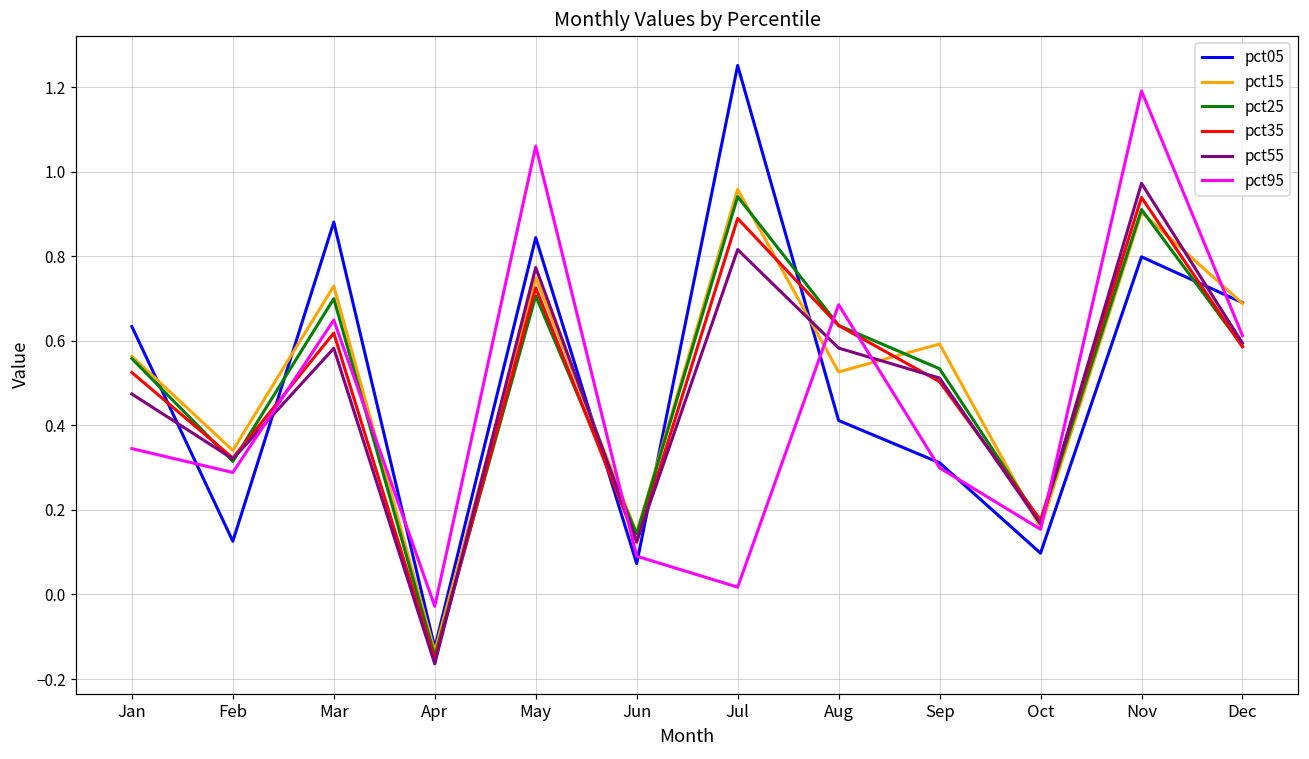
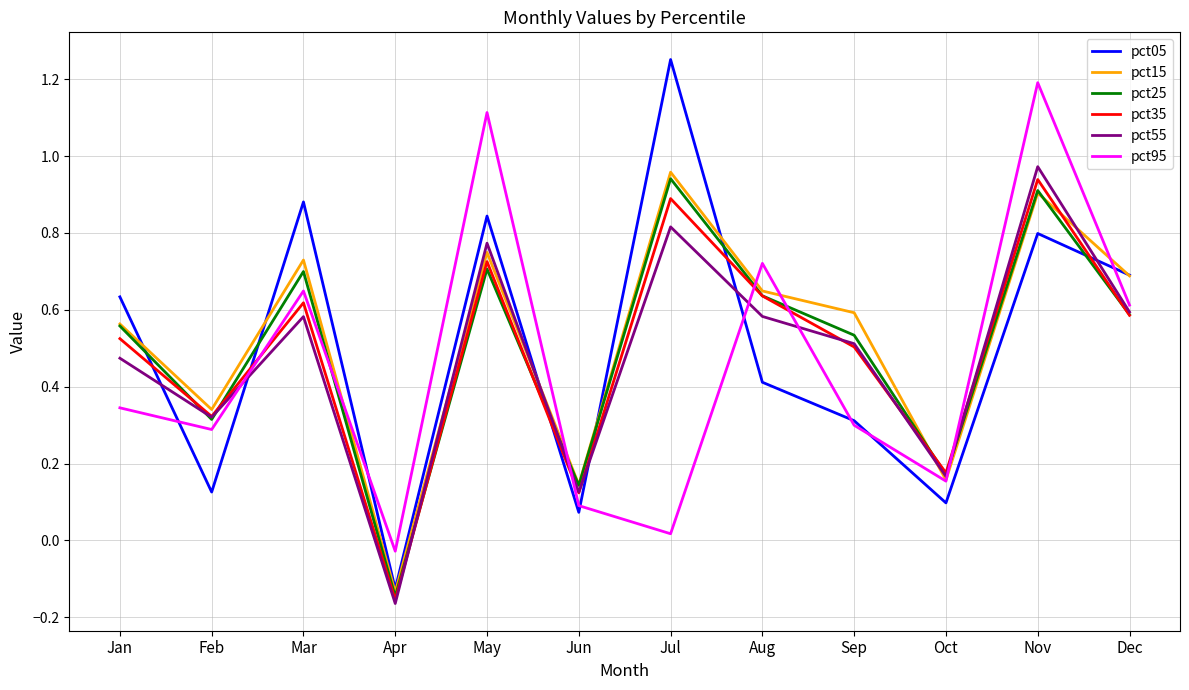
  {
    "pct05": {
      "Jan": 0.63,
      "Feb": 0.13,
      "Mar": 0.88,
      "Apr": -0.13,
      "May": 0.84,
      "Jun": 0.07,
      "Jul": 1.25,
      "Aug": 0.41,
      "Sep": 0.31,
      "Oct": 0.10,
      "Nov": 0.80
    },
    "pct15": {
      "Feb": 0.34,
      "Mar": 0.73,
      "Apr": -0.13,
      "May": 0.75,
      "Jul": 0.96,
-     "Aug": 0.53,
+     "Aug": 0.65,
      "Sep": 0.59
    },
    "pct25": {
      "Mar": 0.70,
      "Apr": -0.15,
      "May": 0.71,
      "Jul": 0.94,
      "Sep": 0.53
    },
    "pct35": {
      "Jan": 0.53,
      "Mar": 0.62,
      "Apr": -0.15,
      "May": 0.73,
      "Jul": 0.89,
      "Sep": 0.50,
      "Nov": 0.94
    },
    "pct55": {
      "Jan": 0.47,
      "Mar": 0.58,
      "Apr": -0.16,
      "May": 0.77,
      "Jul": 0.82,
      "Aug": 0.58,
      "Sep": 0.51,
      "Nov": 0.97,
      "Dec": 0.59
    },
    "pct95": {
      "Jan": 0.35,
      "Feb": 0.29,
      "Mar": 0.65,
      "Apr": -0.03,
-     "May": 1.06,
+     "May": 1.11,
      "Jun": 0.09,
      "Jul": 0.02,
-     "Aug": 0.69,
+     "Aug": 0.72,
      "Sep": 0.30,
      "Nov": 1.19,
      "Dec": 0.61
    }
  }
